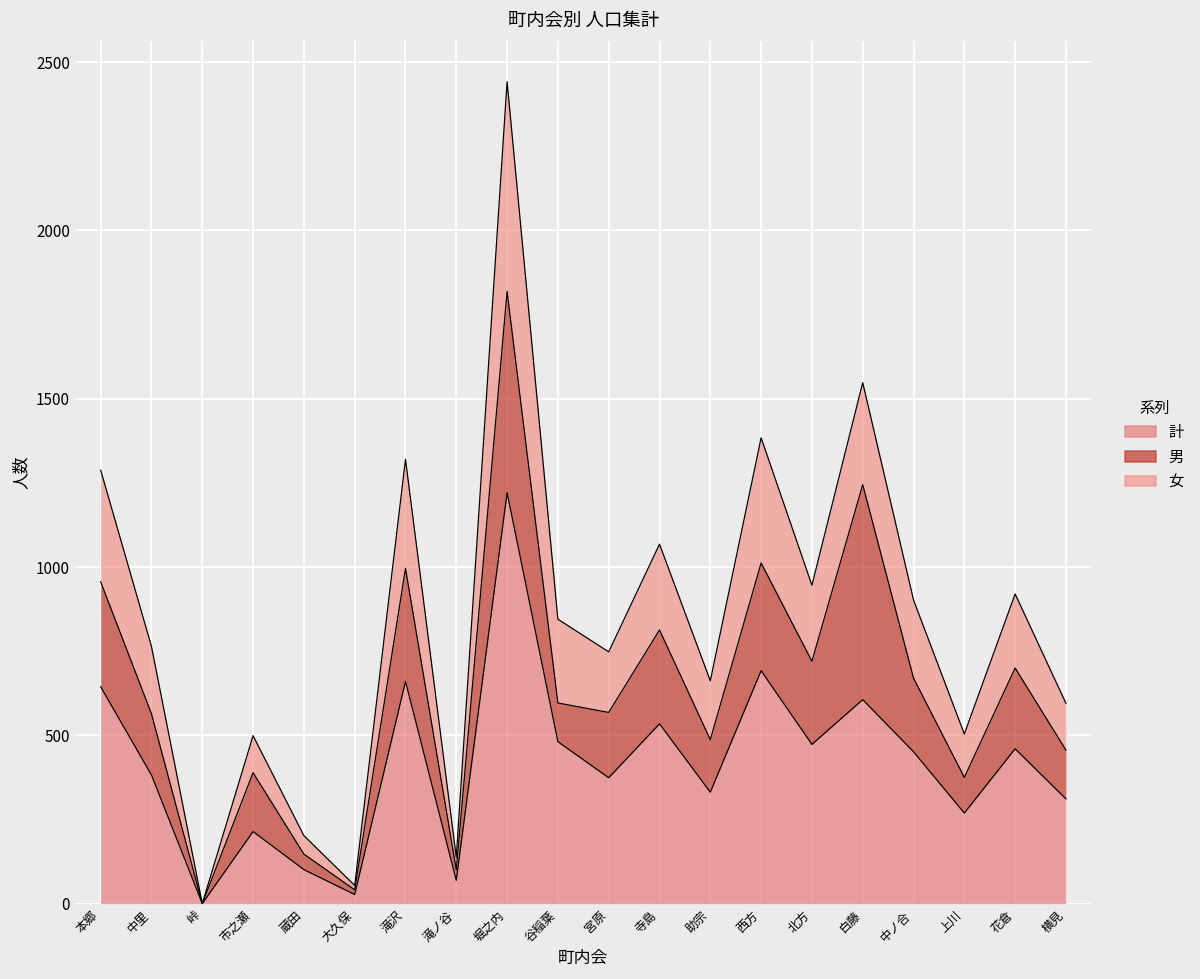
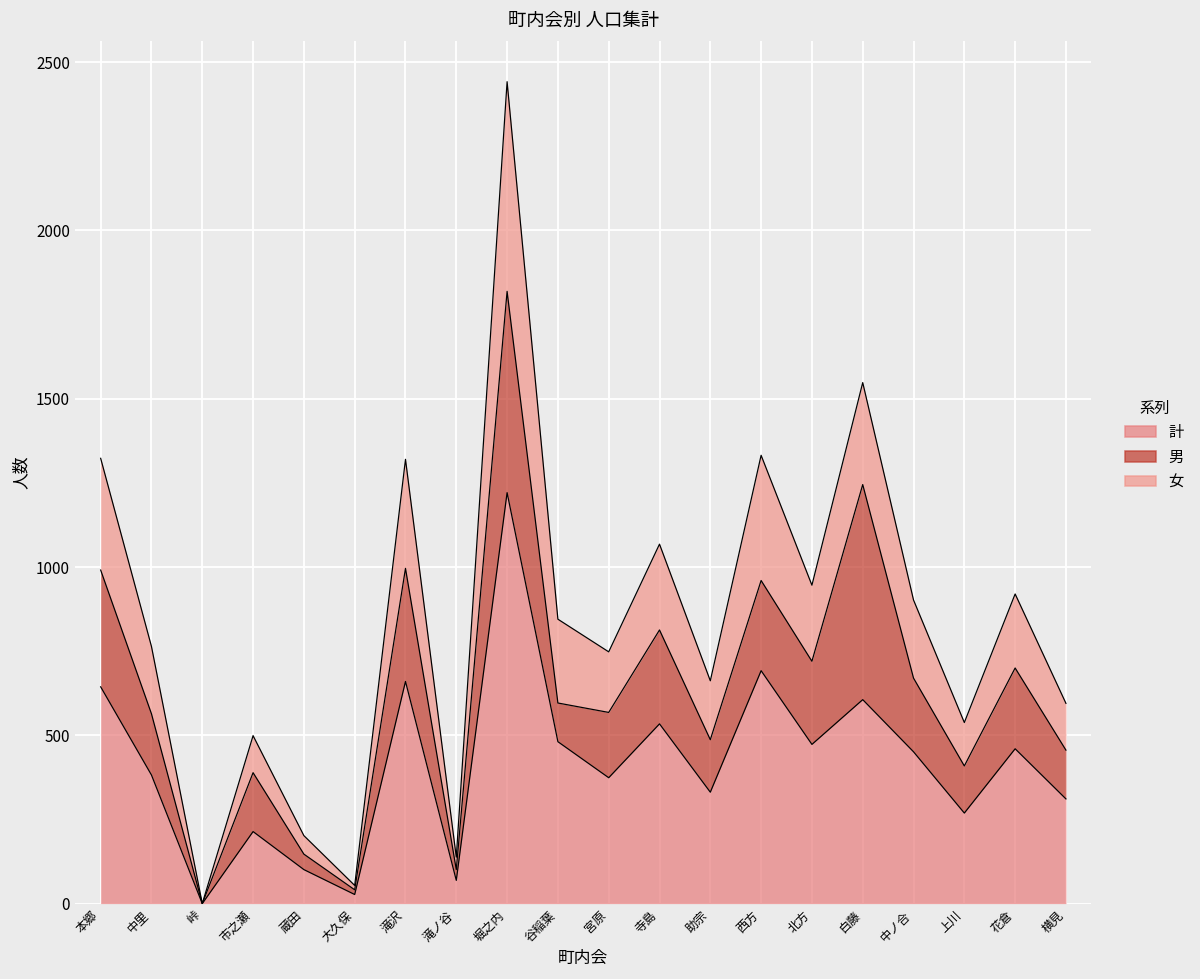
  {
    "男": {
-     "本郷": 310,
+     "本郷": 350,
      "中里": 180,
      "市之瀬": 180,
      "蔵田": 50,
      "大久保": 10,
      "滝沢": 340,
      "滝ノ谷": 30,
      "堀之内": 600,
      "谷稲葉": 120,
      "宮原": 190,
      "寺島": 280,
      "助宗": 160,
-     "西方": 320,
+     "西方": 270,
      "北方": 250,
      "白藤": 640,
      "中ノ合": 220,
-     "上川": 110,
+     "上川": 140,
      "花倉": 240,
      "横見": 150
    }
  }
